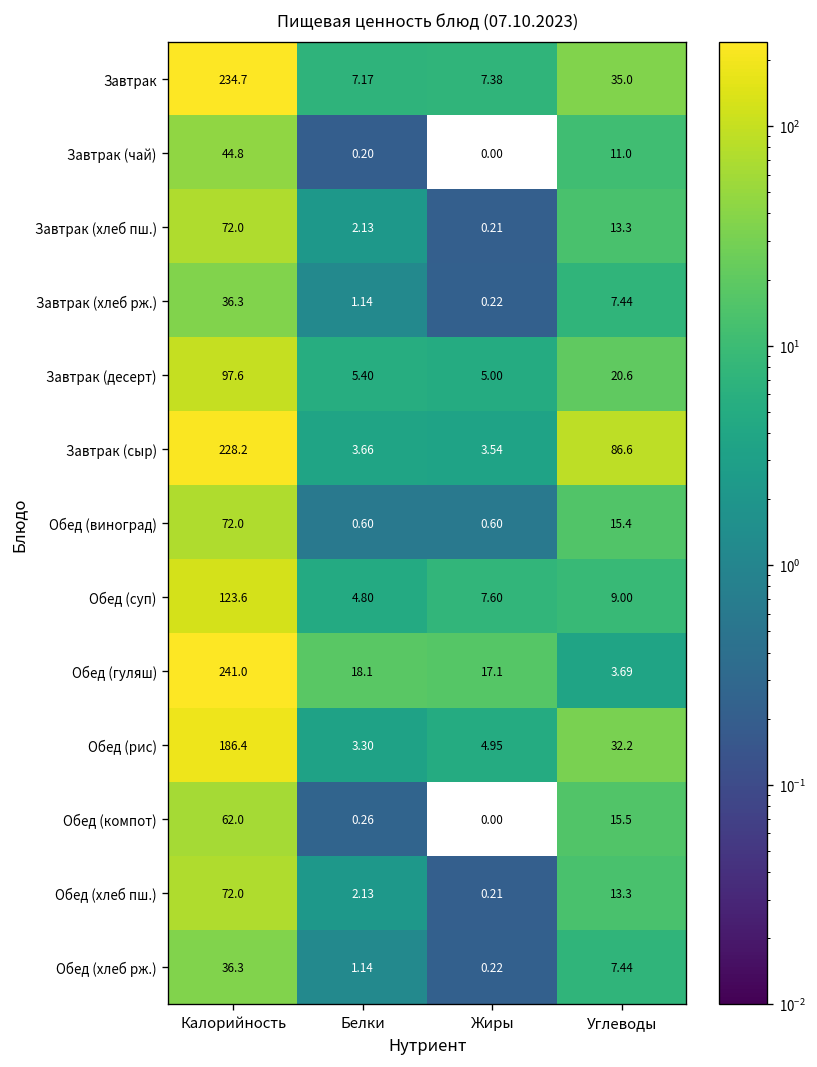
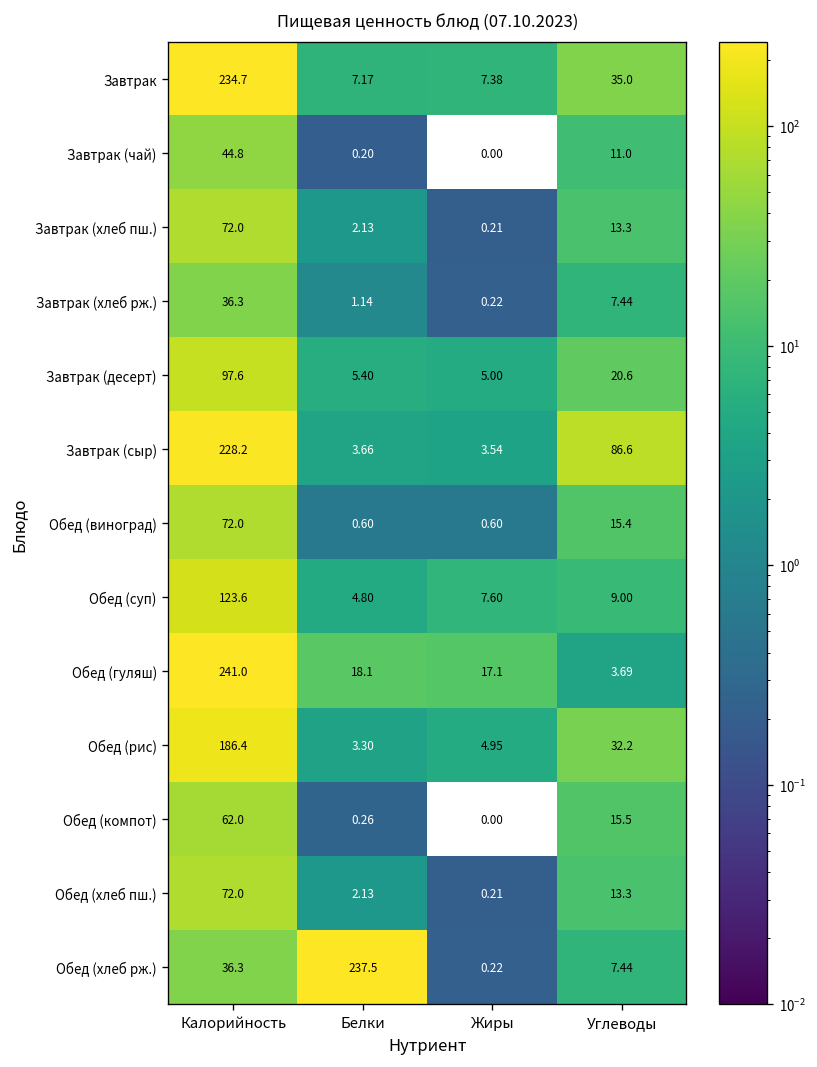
  {
    "Завтрак": {
      "Калорийность": 234.7,
      "Белки": 7.17,
      "Жиры": 7.38,
      "Углеводы": 35.0
    },
    "Завтрак (чай)": {
      "Калорийность": 44.8,
      "Белки": 0.20,
      "Жиры": 0.00,
      "Углеводы": 11.0
    },
    "Завтрак (хлеб пш.)": {
      "Калорийность": 72.0,
      "Белки": 2.13,
      "Жиры": 0.21,
      "Углеводы": 13.3
    },
    "Завтрак (хлеб рж.)": {
      "Калорийность": 36.3,
      "Белки": 1.14,
      "Жиры": 0.22,
      "Углеводы": 7.44
    },
    "Завтрак (десерт)": {
      "Калорийность": 97.6,
      "Белки": 5.40,
      "Жиры": 5.00,
      "Углеводы": 20.6
    },
    "Завтрак (сыр)": {
      "Калорийность": 228.2,
      "Белки": 3.66,
      "Жиры": 3.54,
      "Углеводы": 86.6
    },
    "Обед (виноград)": {
      "Калорийность": 72.0,
      "Белки": 0.60,
      "Жиры": 0.60,
      "Углеводы": 15.4
    },
    "Обед (суп)": {
      "Калорийность": 123.6,
      "Белки": 4.80,
      "Жиры": 7.60,
      "Углеводы": 9.00
    },
    "Обед (гуляш)": {
      "Калорийность": 241.0,
      "Белки": 18.1,
      "Жиры": 17.1,
      "Углеводы": 3.69
    },
    "Обед (рис)": {
      "Калорийность": 186.4,
      "Белки": 3.30,
      "Жиры": 4.95,
      "Углеводы": 32.2
    },
    "Обед (компот)": {
      "Калорийность": 62.0,
      "Белки": 0.26,
      "Жиры": 0.00,
      "Углеводы": 15.5
    },
    "Обед (хлеб пш.)": {
      "Калорийность": 72.0,
      "Белки": 2.13,
      "Жиры": 0.21,
      "Углеводы": 13.3
    },
    "Обед (хлеб рж.)": {
      "Калорийность": 36.3,
-     "Белки": 1.14,
+     "Белки": 237.5,
      "Жиры": 0.22,
      "Углеводы": 7.44
    }
  }
